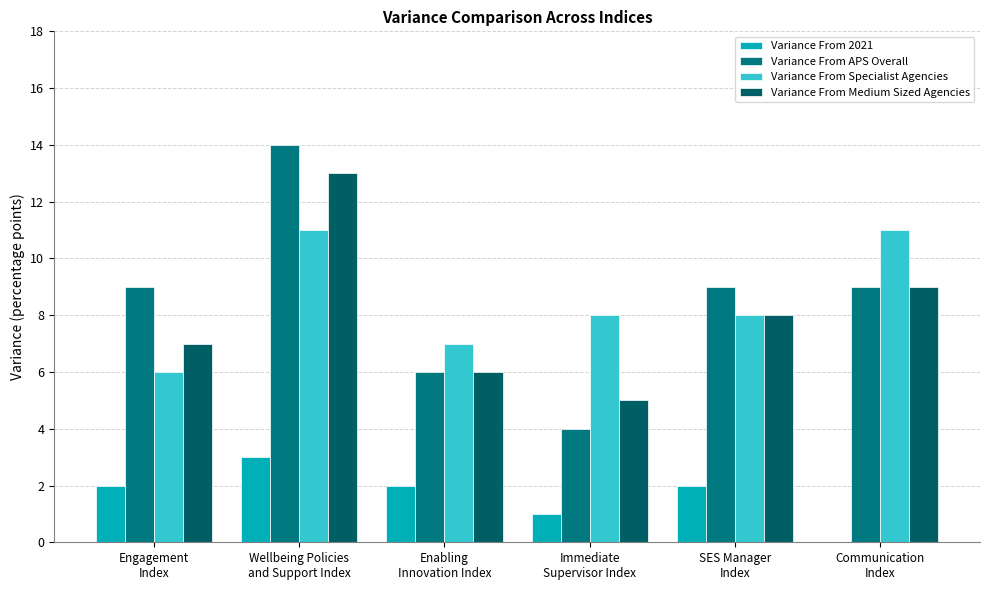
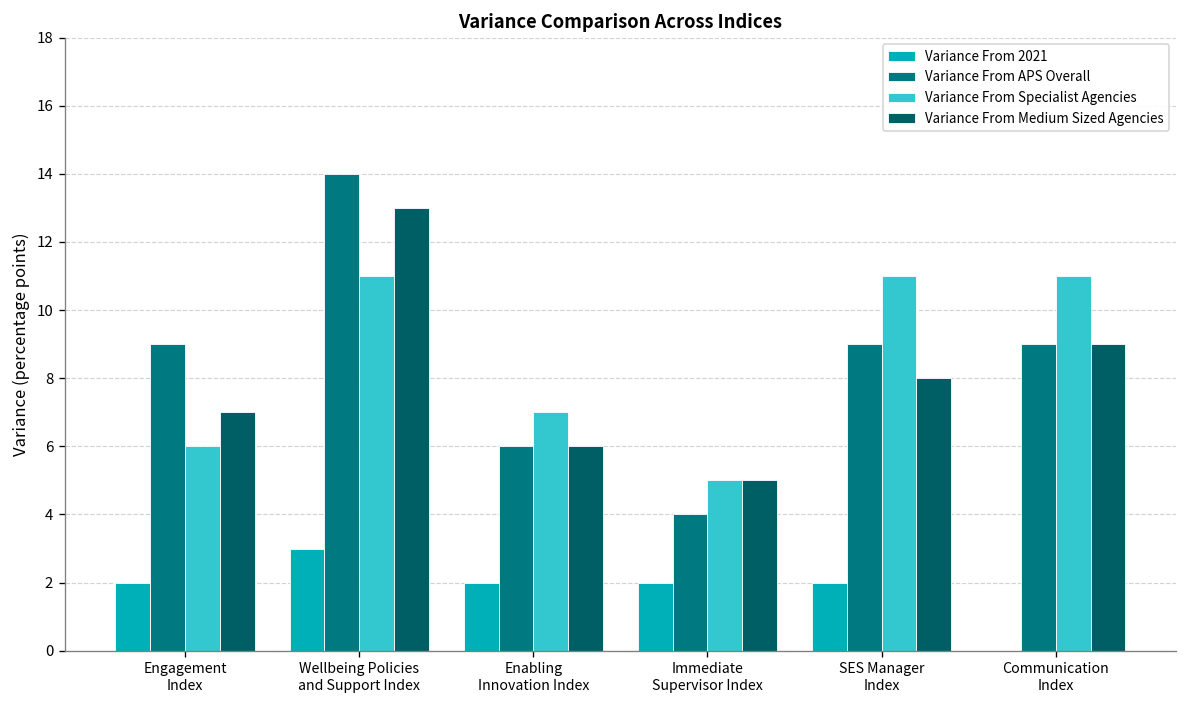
  {
    "Variance From 2021": {
      "Engagement Index": 2,
      "Wellbeing Policies and Support Index": 3,
      "Enabling Innovation Index": 2,
-     "Immediate Supervisor Index": 1,
+     "Immediate Supervisor Index": 2,
      "SES Manager Index": 2,
      "Communication Index": 0
    },
    "Variance From Specialist Agencies": {
      "Engagement Index": 6,
      "Wellbeing Policies and Support Index": 11,
      "Enabling Innovation Index": 7,
-     "Immediate Supervisor Index": 8,
-     "SES Manager Index": 8,
+     "Immediate Supervisor Index": 5,
+     "SES Manager Index": 11,
      "Communication Index": 11
    }
  }
